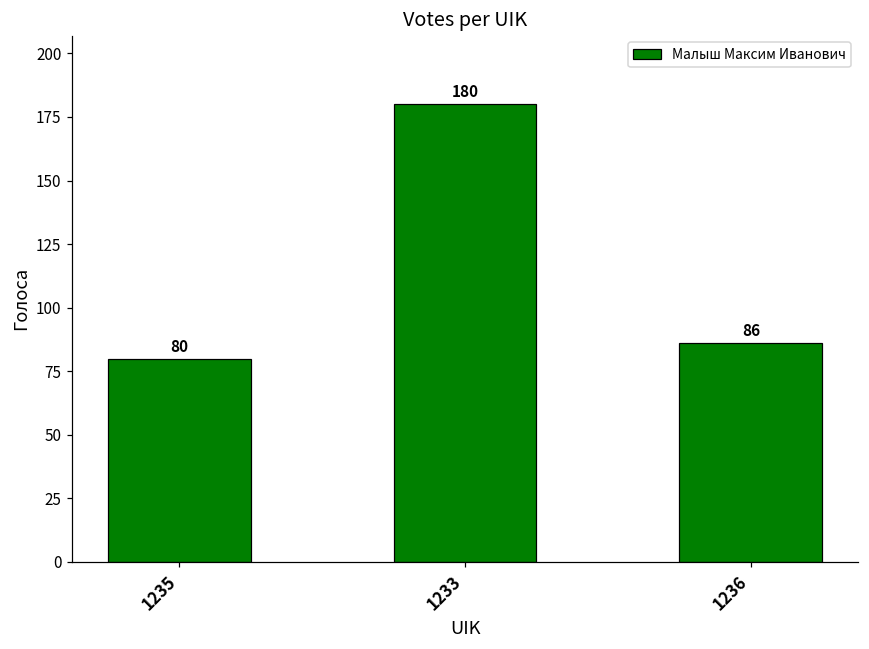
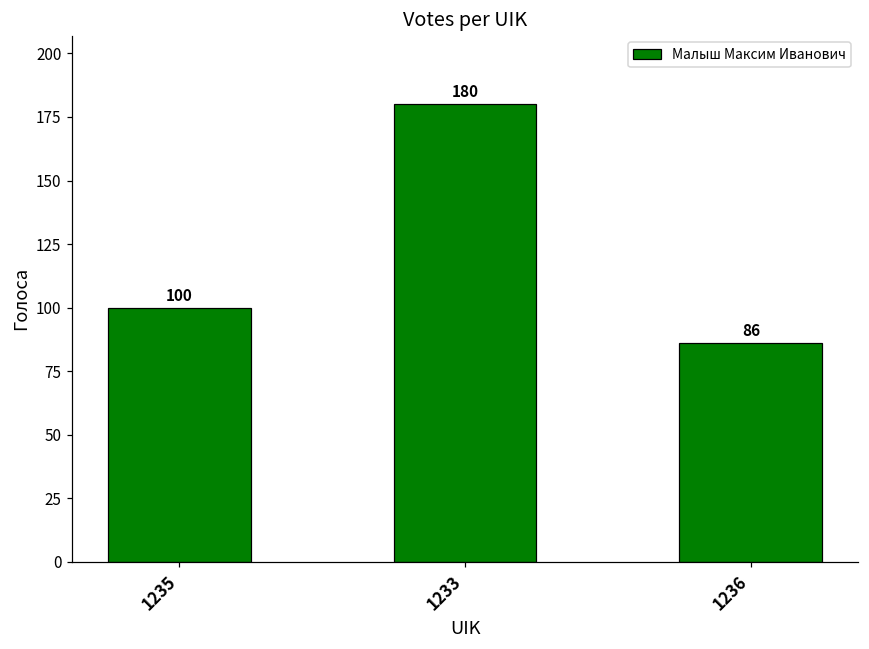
  {
-   "1235": 80,
+   "1235": 100,
    "1233": 180,
    "1236": 86
  }
